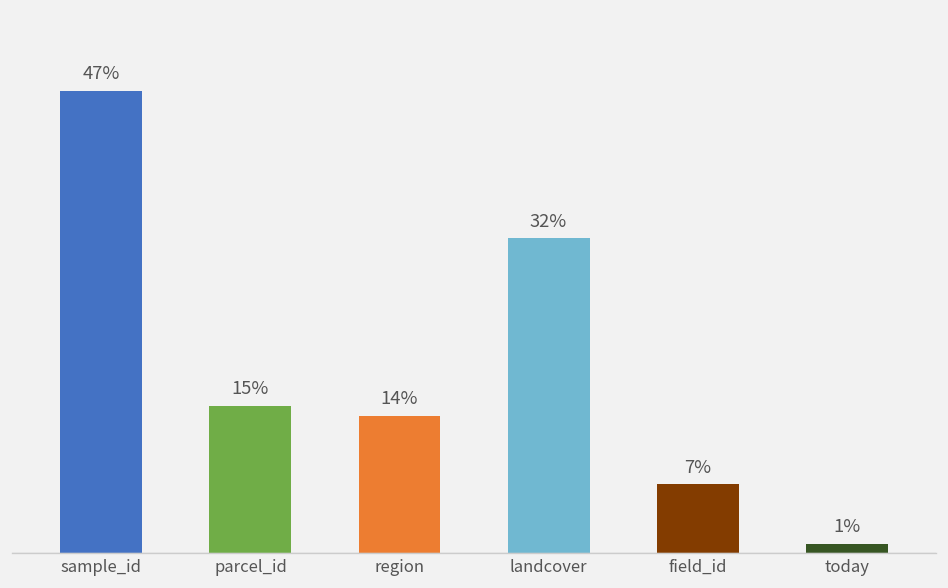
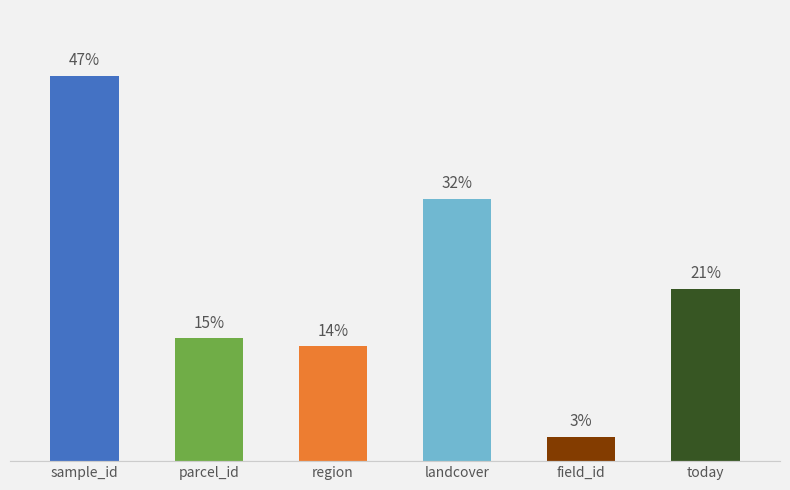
  {
    "sample_id": "47%",
    "parcel_id": "15%",
    "region": "14%",
    "landcover": "32%",
-   "field_id": "7%",
-   "today": "1%"
+   "field_id": "3%",
+   "today": "21%"
  }
